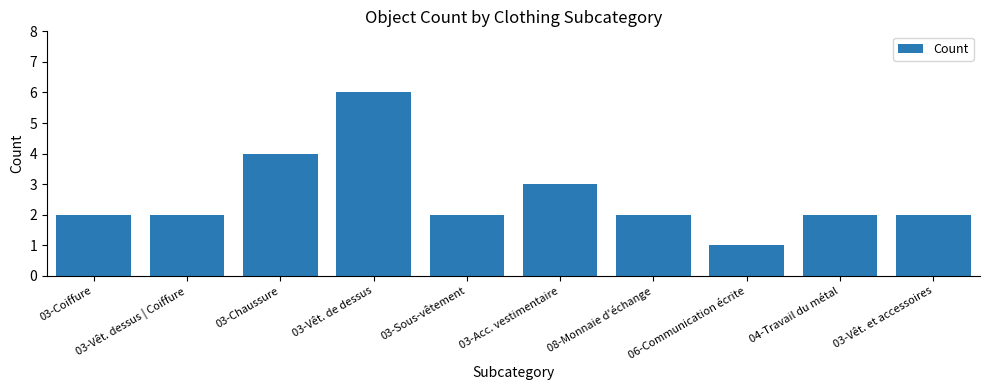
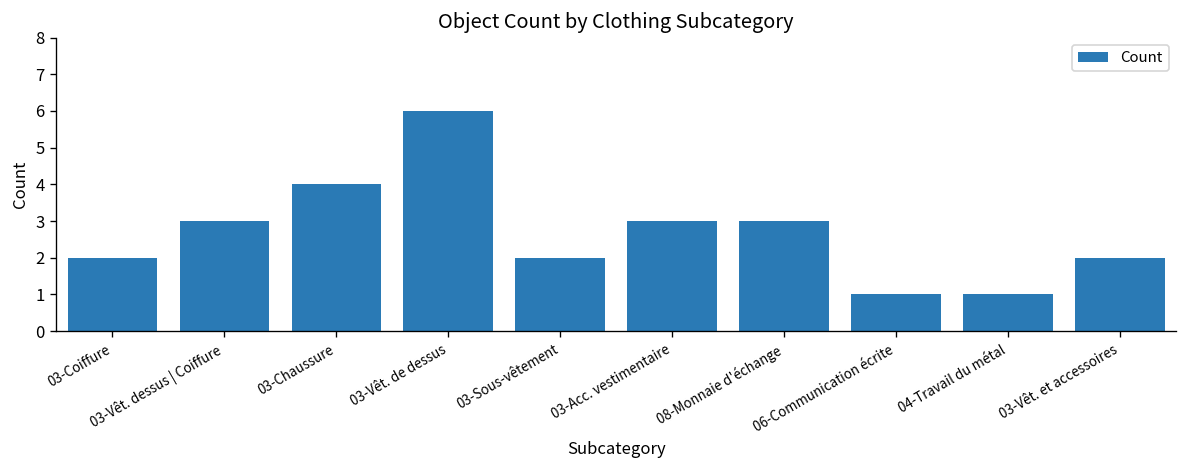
  {
    "03-Coiffure": 2,
-   "03-Vêt. dessus | Coiffure": 2,
+   "03-Vêt. dessus | Coiffure": 3,
    "03-Chaussure": 4,
    "03-Vêt. de dessus": 6,
    "03-Sous-vêtement": 2,
    "03-Acc. vestimentaire": 3,
-   "08-Monnaie d'échange": 2,
+   "08-Monnaie d'échange": 3,
    "06-Communication écrite": 1,
-   "04-Travail du métal": 2,
+   "04-Travail du métal": 1,
    "03-Vêt. et accessoires": 2
  }
